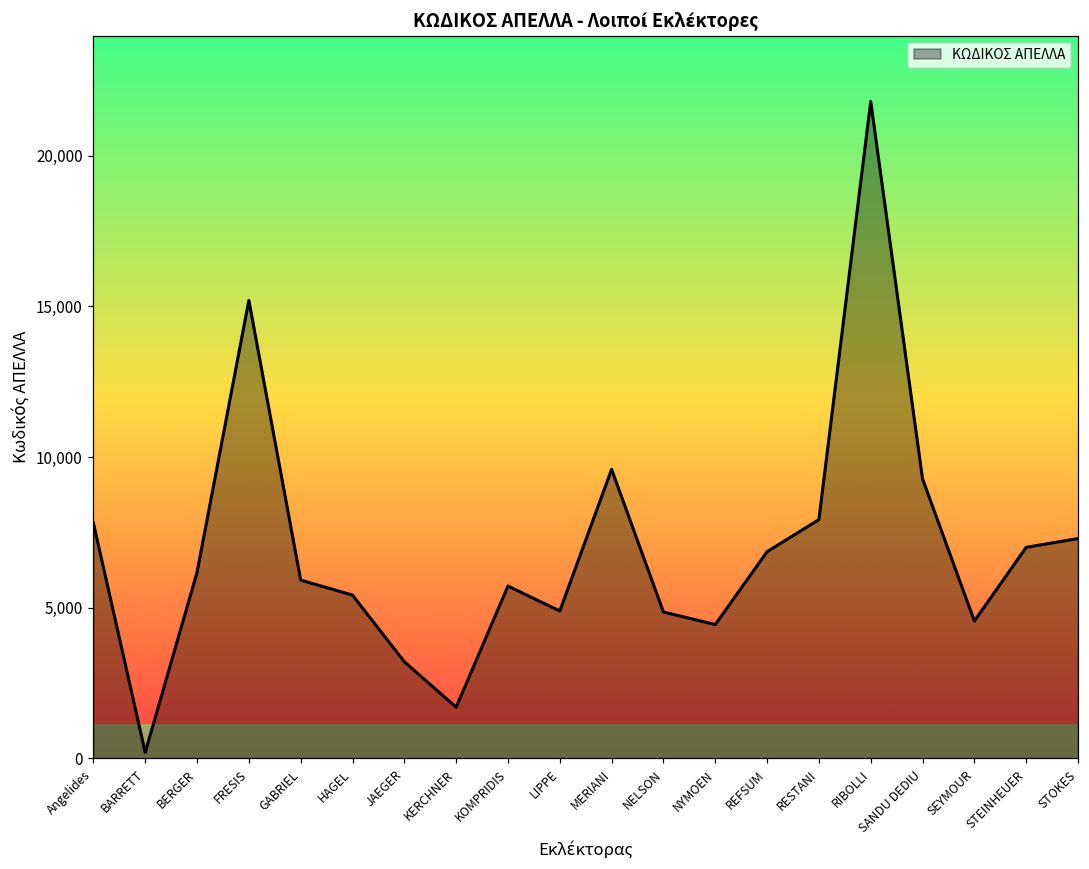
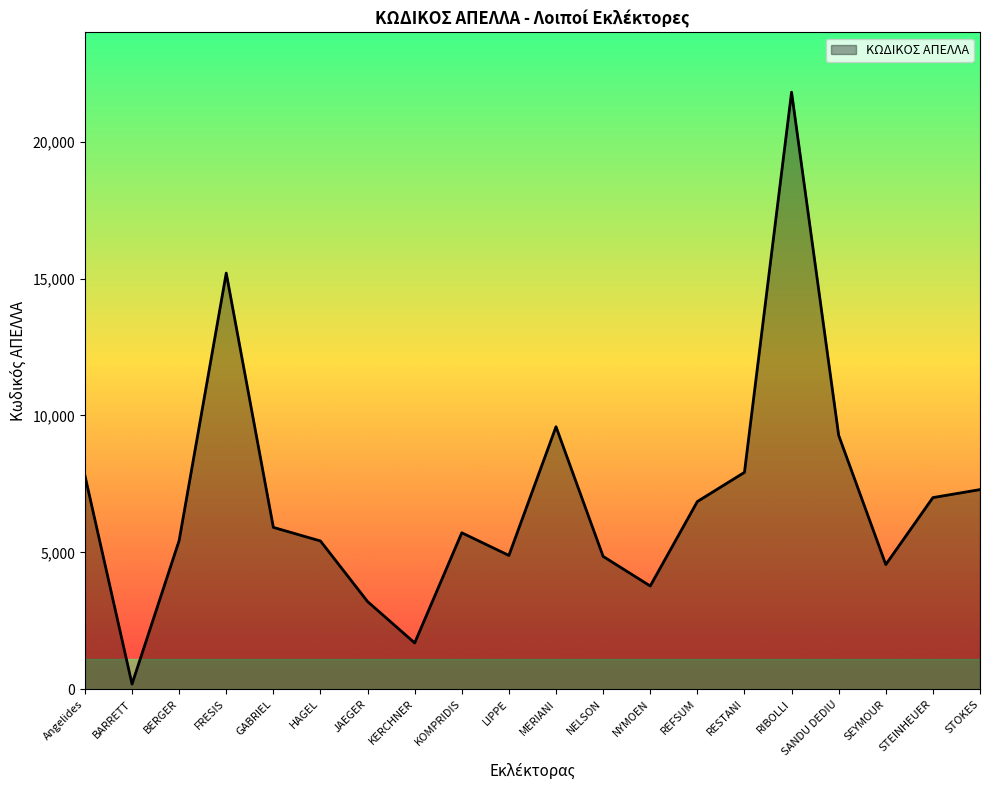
  {
    "Angelides": "7,800",
-   "BERGER": "6,200",
+   "BERGER": "5,400",
    "FRESIS": "15,200",
    "GABRIEL": "5,900",
    "HAGEL": "5,400",
    "JAEGER": "3,200",
    "KERCHNER": "1,700",
    "KOMPRIDIS": "5,700",
    "LIPPE": "4,900",
    "MERIANI": "9,600",
    "NELSON": "4,900",
-   "NYMOEN": "4,400",
+   "NYMOEN": "3,800",
    "REFSUM": "6,900",
    "RESTANI": "7,900",
    "RIBOLLI": "21,800",
    "SANDU DEDIU": "9,300",
    "SEYMOUR": "4,600",
    "STEINHEUER": "7,000",
    "STOKES": "7,300"
  }
